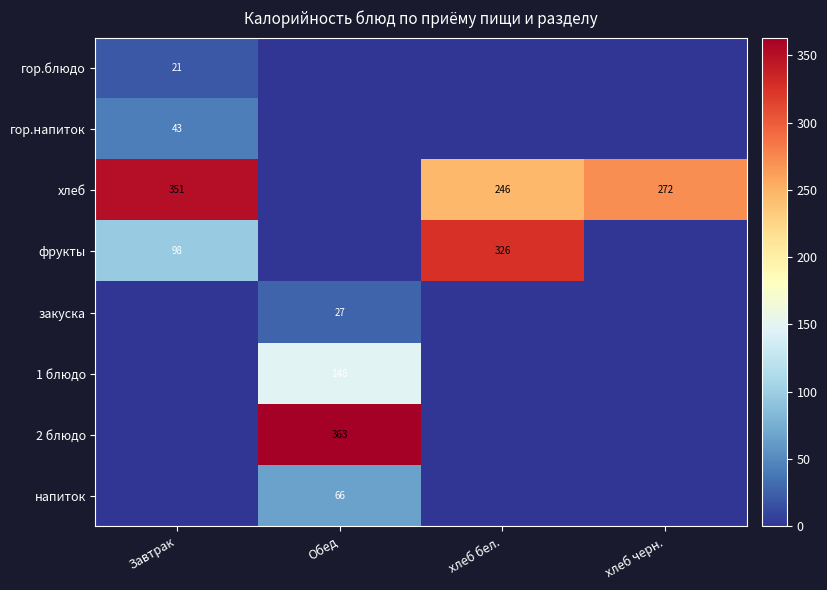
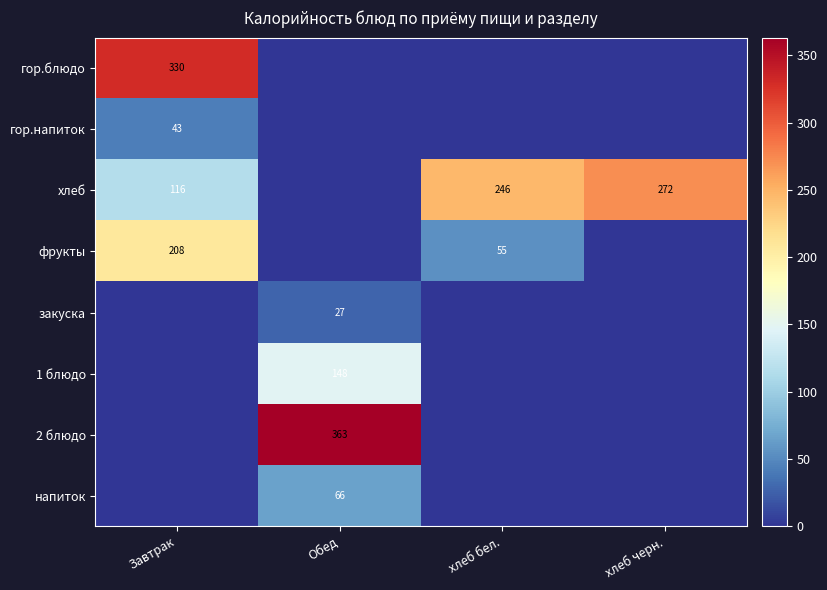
  {
    "гор.блюдо": {
-     "Завтрак": 21
+     "Завтрак": 330
    },
    "гор.напиток": {
      "Завтрак": 43
    },
    "хлеб": {
-     "Завтрак": 351,
+     "Завтрак": 116,
      "хлеб бел.": 246,
      "хлеб черн.": 272
    },
    "фрукты": {
-     "Завтрак": 98,
-     "хлеб бел.": 326
+     "Завтрак": 208,
+     "хлеб бел.": 55
    },
    "закуска": {
      "Обед": 27
    },
    "2 блюдо": {
      "Обед": 363
    },
    "напиток": {
      "Обед": 66
    }
  }
